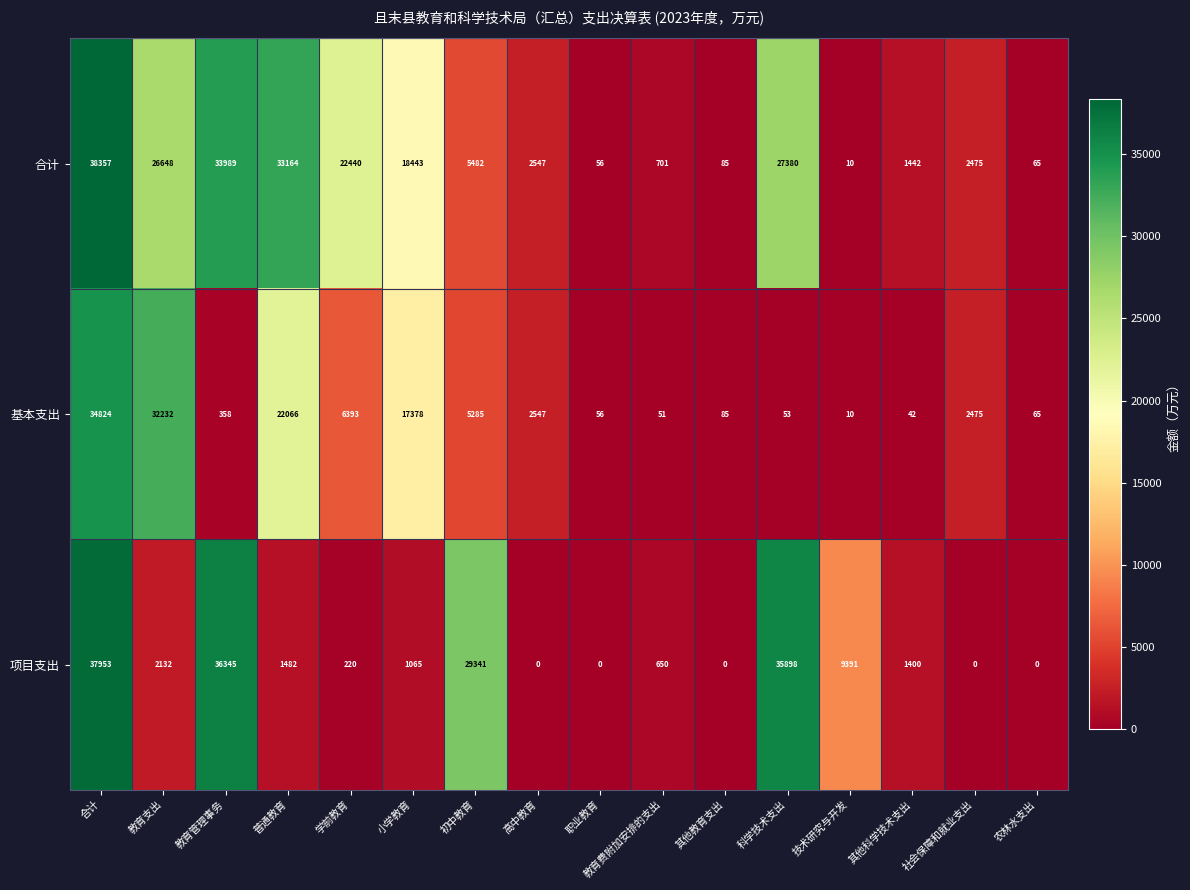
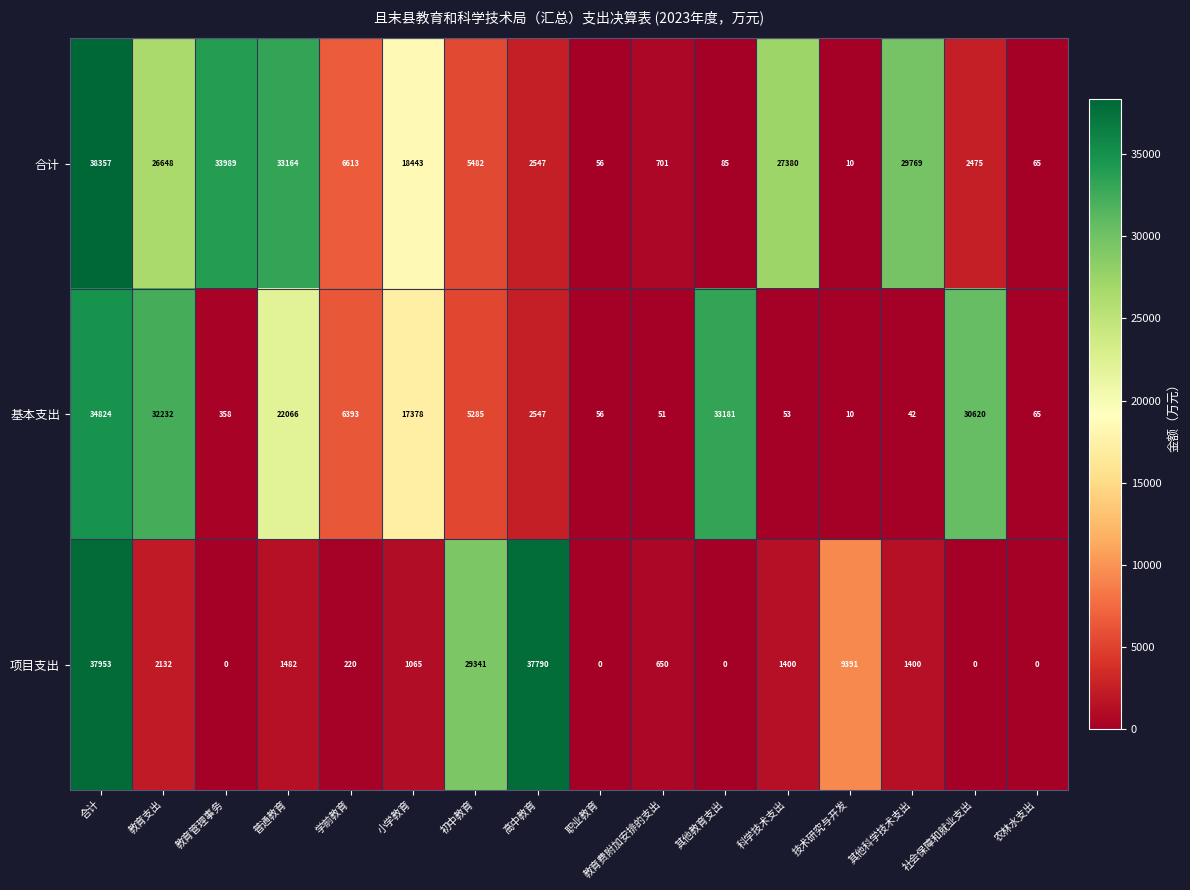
  {
    "合计": {
      "合计": 38357,
      "教育支出": 26648,
      "教育管理事务": 33989,
      "普通教育": 33164,
-     "学前教育": 22440,
+     "学前教育": 6613,
      "小学教育": 18443,
      "初中教育": 5482,
      "高中教育": 2547,
      "职业教育": 56,
      "教育费附加安排的支出": 701,
      "其他教育支出": 85,
      "科学技术支出": 27380,
      "技术研究与开发": 10,
-     "其他科学技术支出": 1442,
+     "其他科学技术支出": 29769,
      "社会保障和就业支出": 2475,
      "农林水支出": 65
    },
    "基本支出": {
      "合计": 34824,
      "教育支出": 32232,
      "教育管理事务": 358,
      "普通教育": 22066,
      "学前教育": 6393,
      "小学教育": 17378,
      "初中教育": 5285,
      "高中教育": 2547,
      "职业教育": 56,
      "教育费附加安排的支出": 51,
-     "其他教育支出": 85,
+     "其他教育支出": 33181,
      "科学技术支出": 53,
      "技术研究与开发": 10,
      "其他科学技术支出": 42,
-     "社会保障和就业支出": 2475,
+     "社会保障和就业支出": 30620,
      "农林水支出": 65
    },
    "项目支出": {
      "合计": 37953,
      "教育支出": 2132,
-     "教育管理事务": 36345,
+     "教育管理事务": 0,
      "普通教育": 1482,
      "学前教育": 220,
      "小学教育": 1065,
      "初中教育": 29341,
-     "高中教育": 0,
+     "高中教育": 37790,
      "职业教育": 0,
      "教育费附加安排的支出": 650,
      "其他教育支出": 0,
-     "科学技术支出": 35898,
+     "科学技术支出": 1400,
      "技术研究与开发": 9391,
      "其他科学技术支出": 1400,
      "社会保障和就业支出": 0,
      "农林水支出": 0
    }
  }
